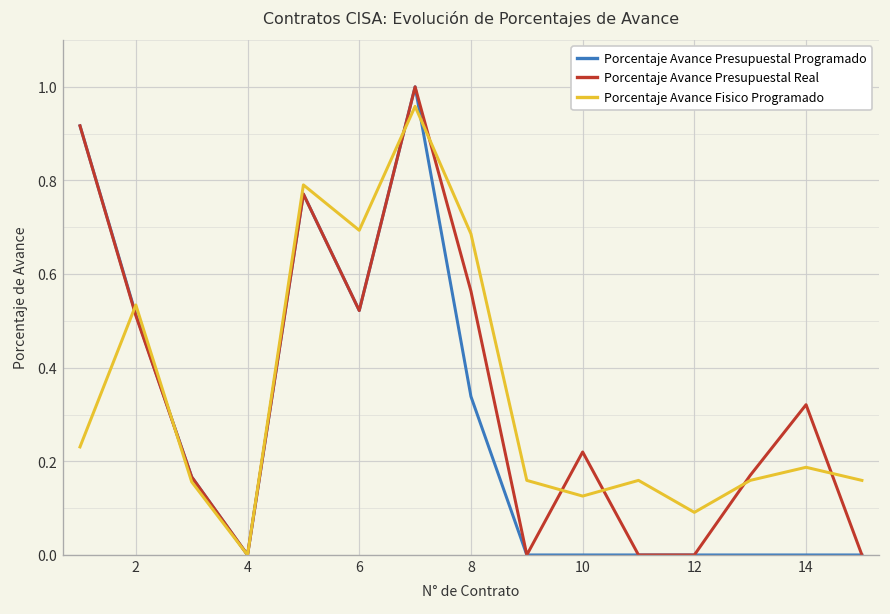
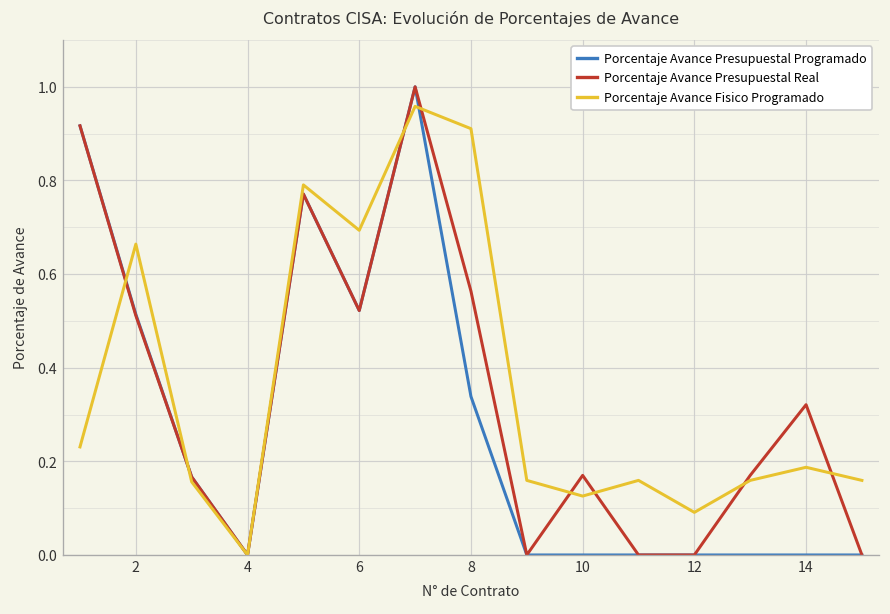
  {
    "Porcentaje Avance Presupuestal Programado": {
      "8": 0.34,
      "10": 0.00,
      "14": 0.00
    },
    "Porcentaje Avance Presupuestal Real": {
      "8": 0.56,
-     "10": 0.22,
+     "10": 0.17,
      "14": 0.32
    },
    "Porcentaje Avance Fisico Programado": {
-     "2": 0.53,
+     "2": 0.66,
      "6": 0.69,
-     "8": 0.69,
+     "8": 0.91,
      "10": 0.13,
      "12": 0.09,
      "14": 0.19
    }
  }
